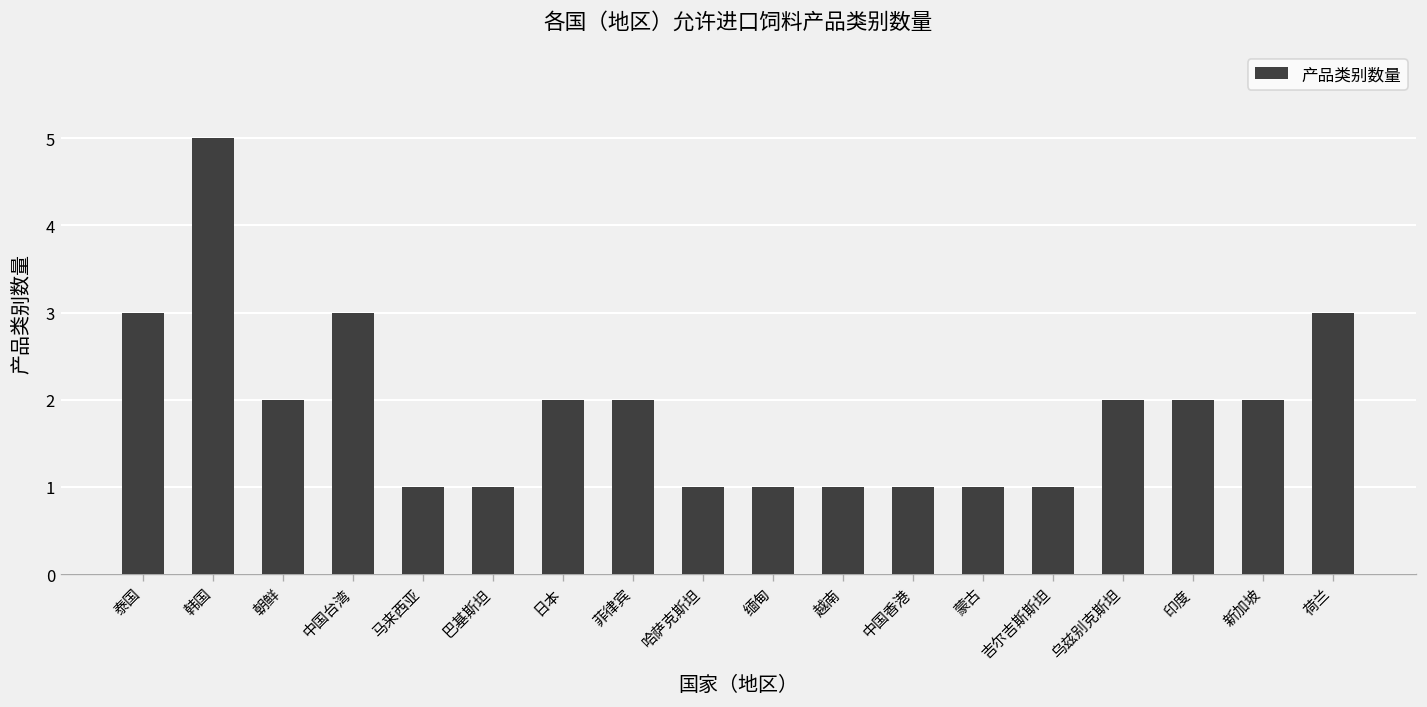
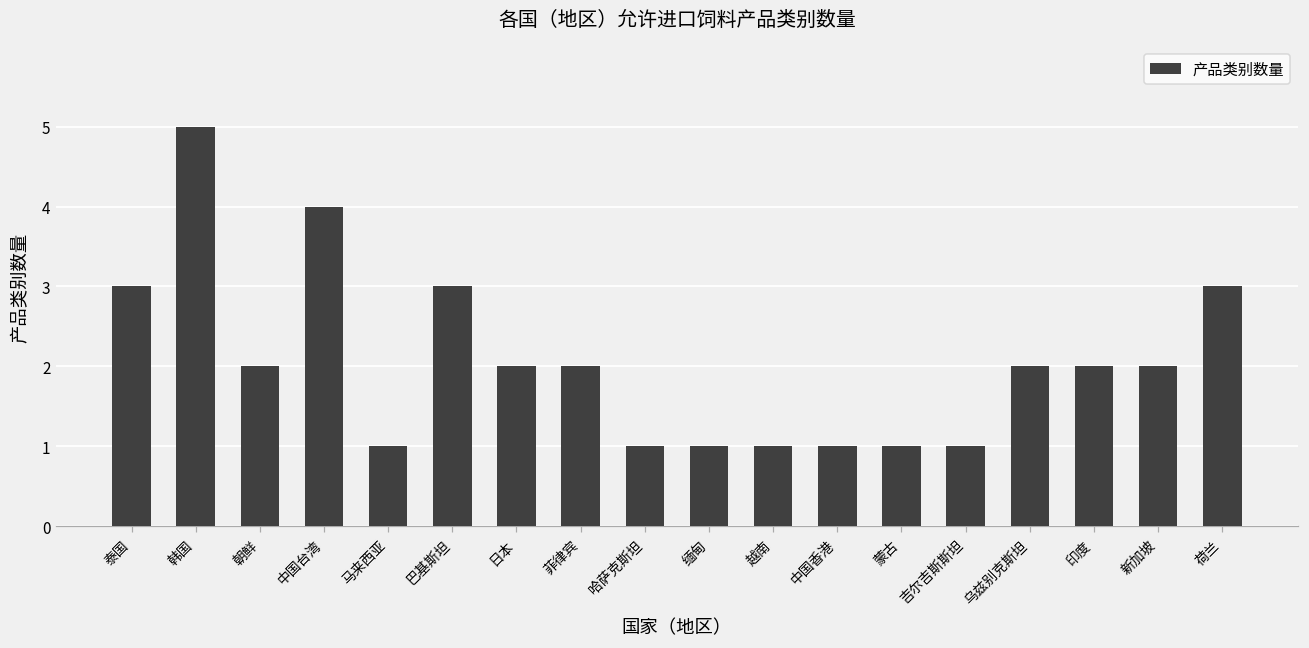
  {
    "泰国": 3,
    "韩国": 5,
    "朝鲜": 2,
-   "中国台湾": 3,
+   "中国台湾": 4,
    "马来西亚": 1,
-   "巴基斯坦": 1,
+   "巴基斯坦": 3,
    "日本": 2,
    "菲律宾": 2,
    "哈萨克斯坦": 1,
    "缅甸": 1,
    "越南": 1,
    "中国香港": 1,
    "蒙古": 1,
    "吉尔吉斯斯坦": 1,
    "乌兹别克斯坦": 2,
    "印度": 2,
    "新加坡": 2,
    "荷兰": 3
  }
